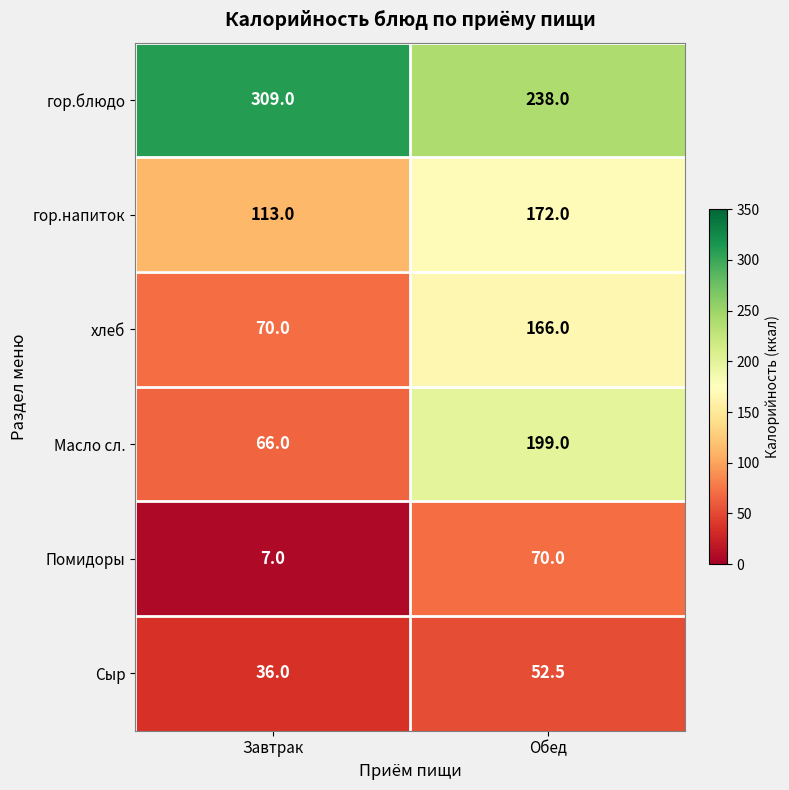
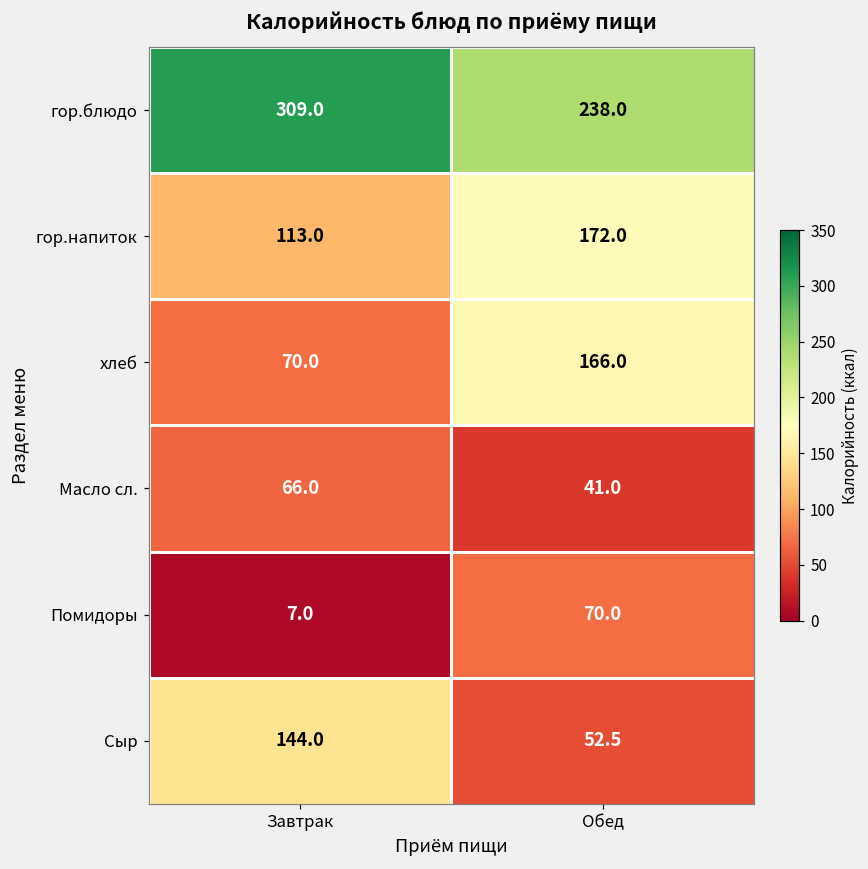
  {
    "гор.блюдо": {
      "Завтрак": 309.0,
      "Обед": 238.0
    },
    "гор.напиток": {
      "Завтрак": 113.0,
      "Обед": 172.0
    },
    "хлеб": {
      "Завтрак": 70.0,
      "Обед": 166.0
    },
    "Масло сл.": {
      "Завтрак": 66.0,
-     "Обед": 199.0
+     "Обед": 41.0
    },
    "Помидоры": {
      "Завтрак": 7.0,
      "Обед": 70.0
    },
    "Сыр": {
-     "Завтрак": 36.0,
+     "Завтрак": 144.0,
      "Обед": 52.5
    }
  }
